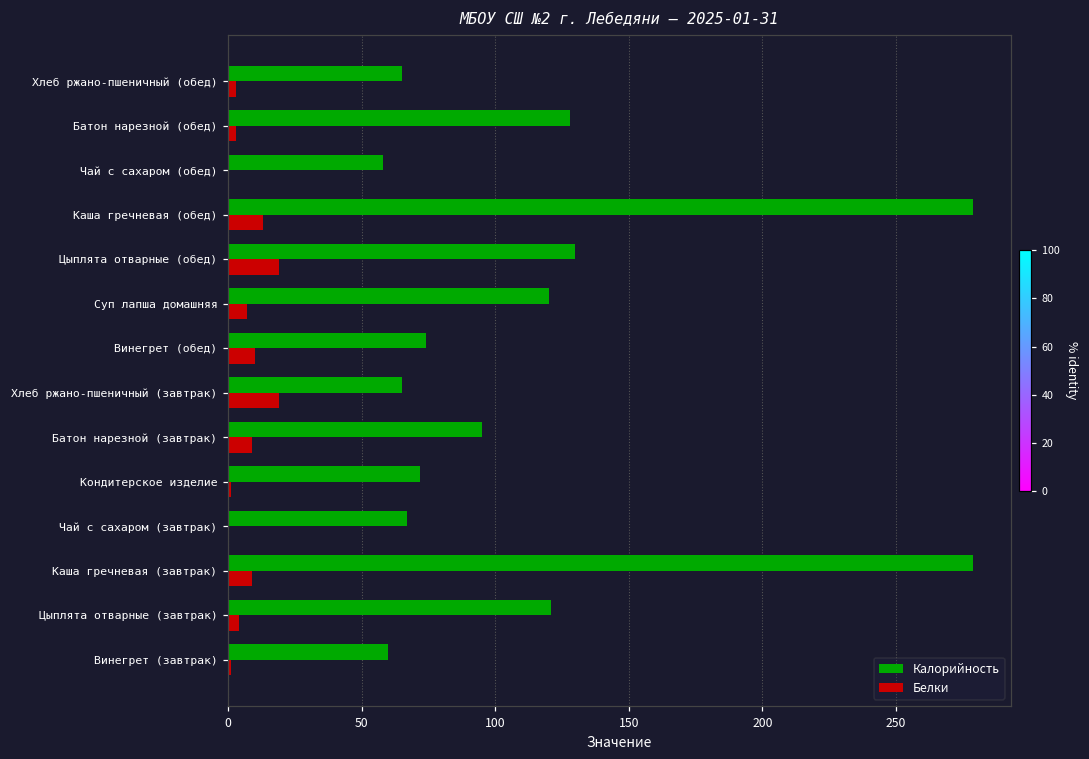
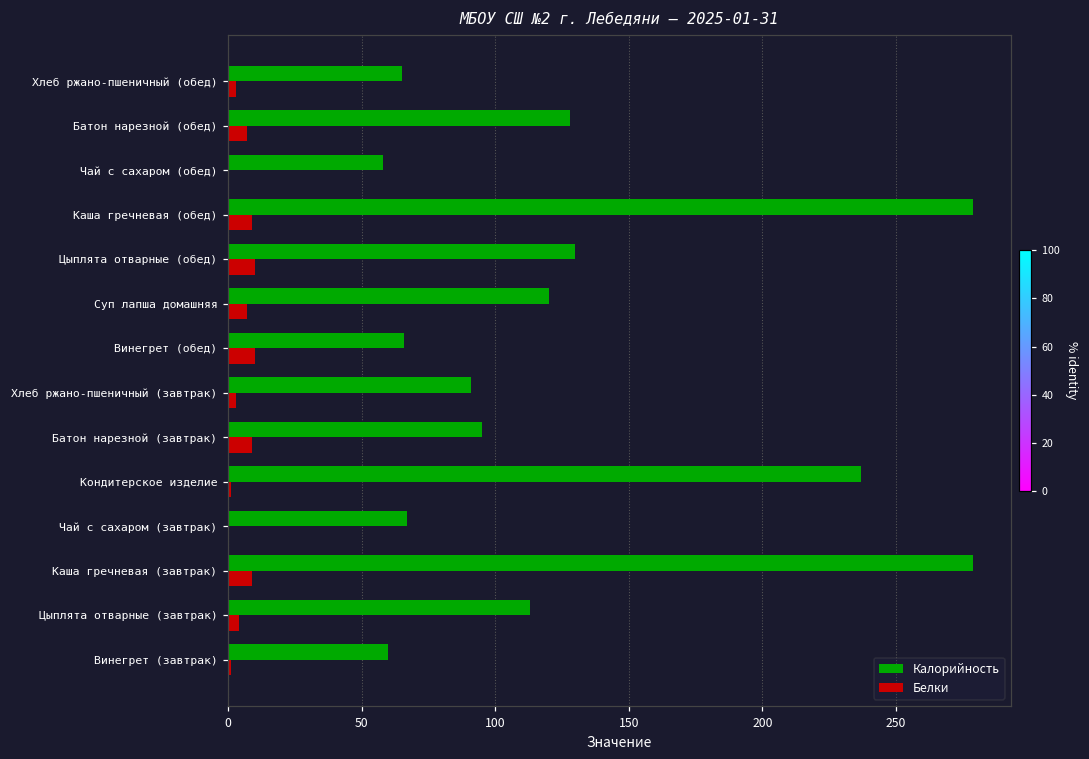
  {
    "Калорийность": {
      "Хлеб ржано-пшеничный (обед)": 65,
      "Батон нарезной (обед)": 128,
      "Чай с сахаром (обед)": 58,
      "Каша гречневая (обед)": 279,
      "Цыплята отварные (обед)": 130,
      "Суп лапша домашняя": 120,
-     "Винегрет (обед)": 74,
-     "Хлеб ржано-пшеничный (завтрак)": 65,
+     "Винегрет (обед)": 66,
+     "Хлеб ржано-пшеничный (завтрак)": 91,
      "Батон нарезной (завтрак)": 95,
-     "Кондитерское изделие": 72,
+     "Кондитерское изделие": 237,
      "Чай с сахаром (завтрак)": 67,
      "Каша гречневая (завтрак)": 279,
-     "Цыплята отварные (завтрак)": 121,
+     "Цыплята отварные (завтрак)": 113,
      "Винегрет (завтрак)": 60
    },
    "Белки": {
      "Хлеб ржано-пшеничный (обед)": 3,
-     "Батон нарезной (обед)": 3,
+     "Батон нарезной (обед)": 7,
      "Чай с сахаром (обед)": 0,
-     "Каша гречневая (обед)": 13,
-     "Цыплята отварные (обед)": 19,
+     "Каша гречневая (обед)": 9,
+     "Цыплята отварные (обед)": 10,
      "Суп лапша домашняя": 7,
      "Винегрет (обед)": 10,
-     "Хлеб ржано-пшеничный (завтрак)": 19,
+     "Хлеб ржано-пшеничный (завтрак)": 3,
      "Батон нарезной (завтрак)": 9,
      "Чай с сахаром (завтрак)": 0,
      "Каша гречневая (завтрак)": 9,
      "Цыплята отварные (завтрак)": 4
    }
  }
